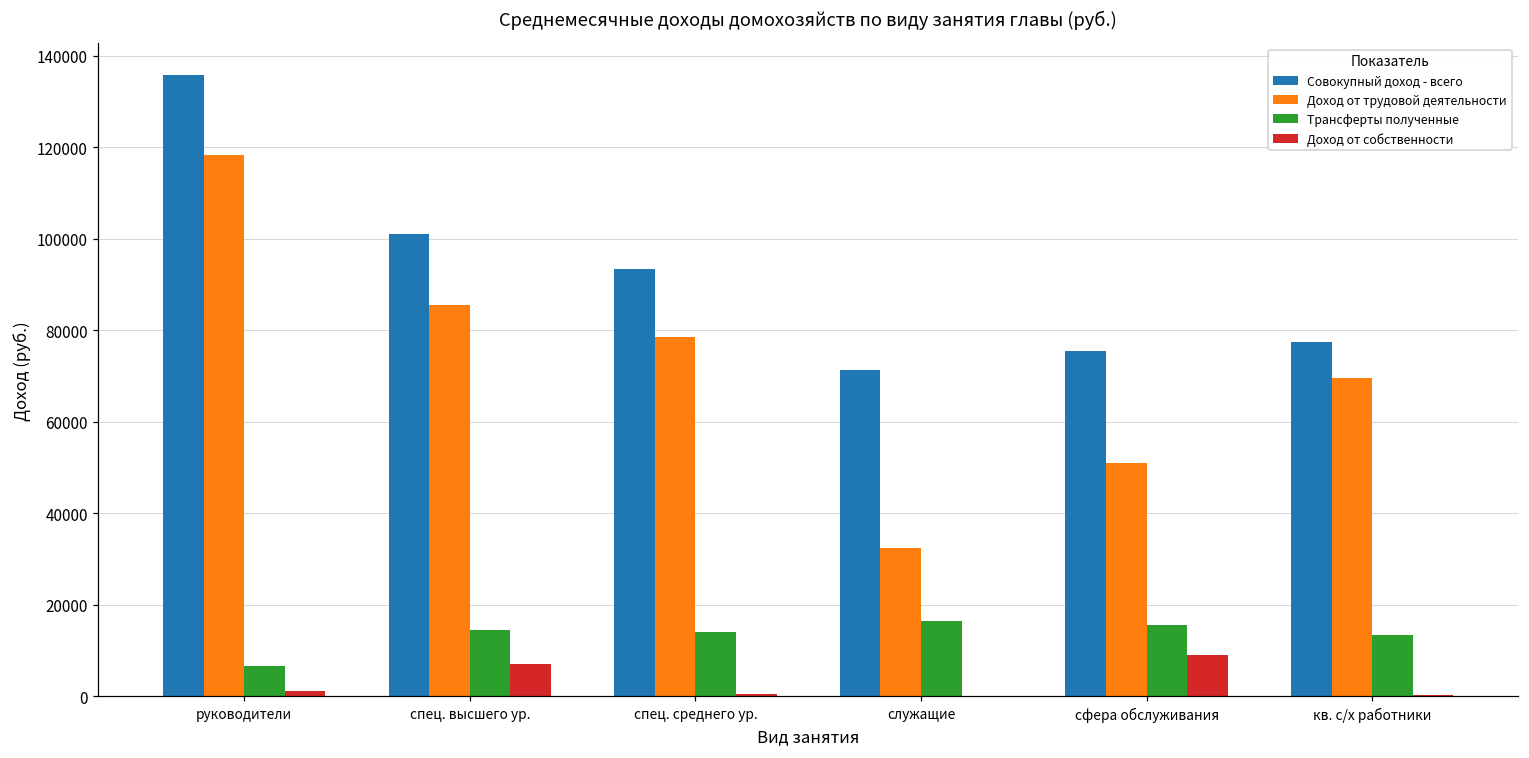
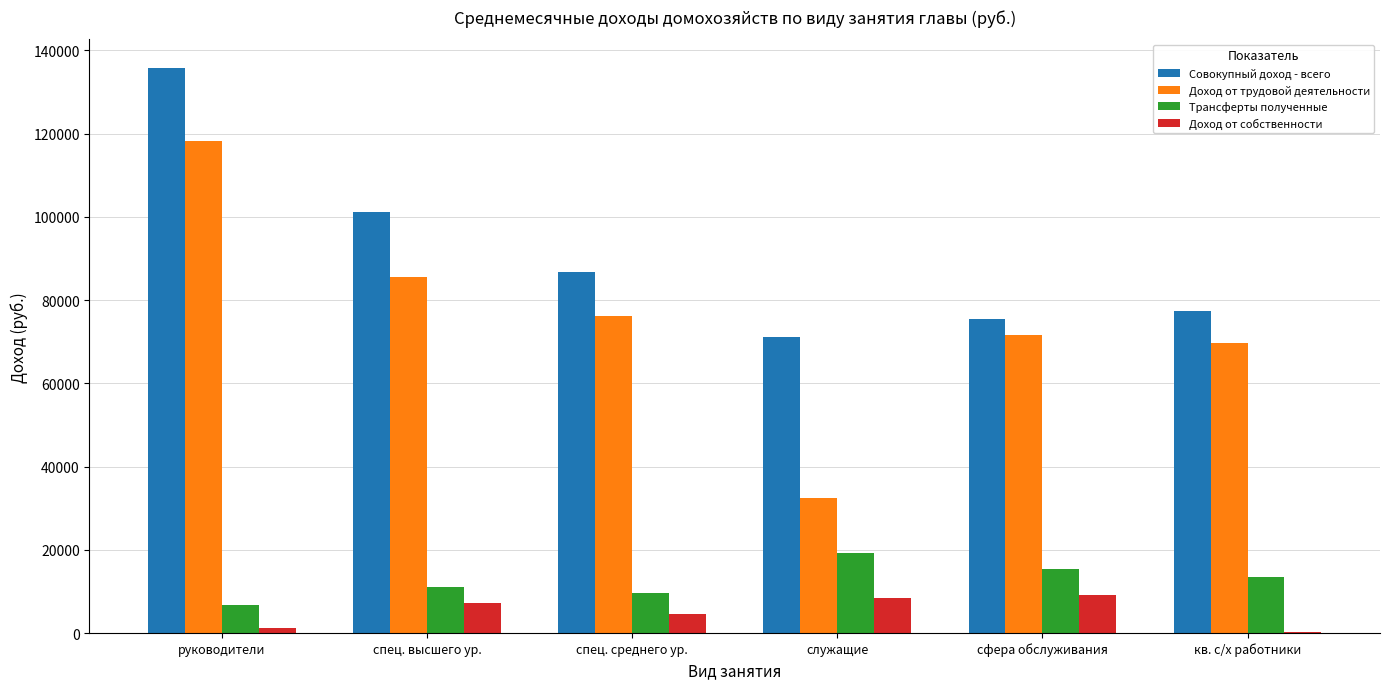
  {
    "Совокупный доход - всего": {
      "руководители": 136000,
      "спец. высшего ур.": 101000,
-     "спец. среднего ур.": 93000,
+     "спец. среднего ур.": 87000,
      "служащие": 71000,
      "сфера обслуживания": 75000,
      "кв. с/х работники": 77000
    },
    "Доход от трудовой деятельности": {
      "руководители": 118000,
      "спец. высшего ур.": 86000,
-     "спец. среднего ур.": 79000,
+     "спец. среднего ур.": 76000,
      "служащие": 32000,
-     "сфера обслуживания": 51000,
+     "сфера обслуживания": 72000,
      "кв. с/х работники": 70000
    },
    "Трансферты полученные": {
      "руководители": 7000,
-     "спец. высшего ур.": 14000,
-     "спец. среднего ур.": 14000,
-     "служащие": 17000,
+     "спец. высшего ур.": 11000,
+     "спец. среднего ур.": 10000,
+     "служащие": 19000,
      "сфера обслуживания": 16000,
      "кв. с/х работники": 13000
    },
    "Доход от собственности": {
      "руководители": 1000,
      "спец. высшего ур.": 7000,
-     "спец. среднего ур.": 1000,
-     "служащие": 0,
+     "спец. среднего ур.": 5000,
+     "служащие": 8000,
      "сфера обслуживания": 9000
    }
  }
